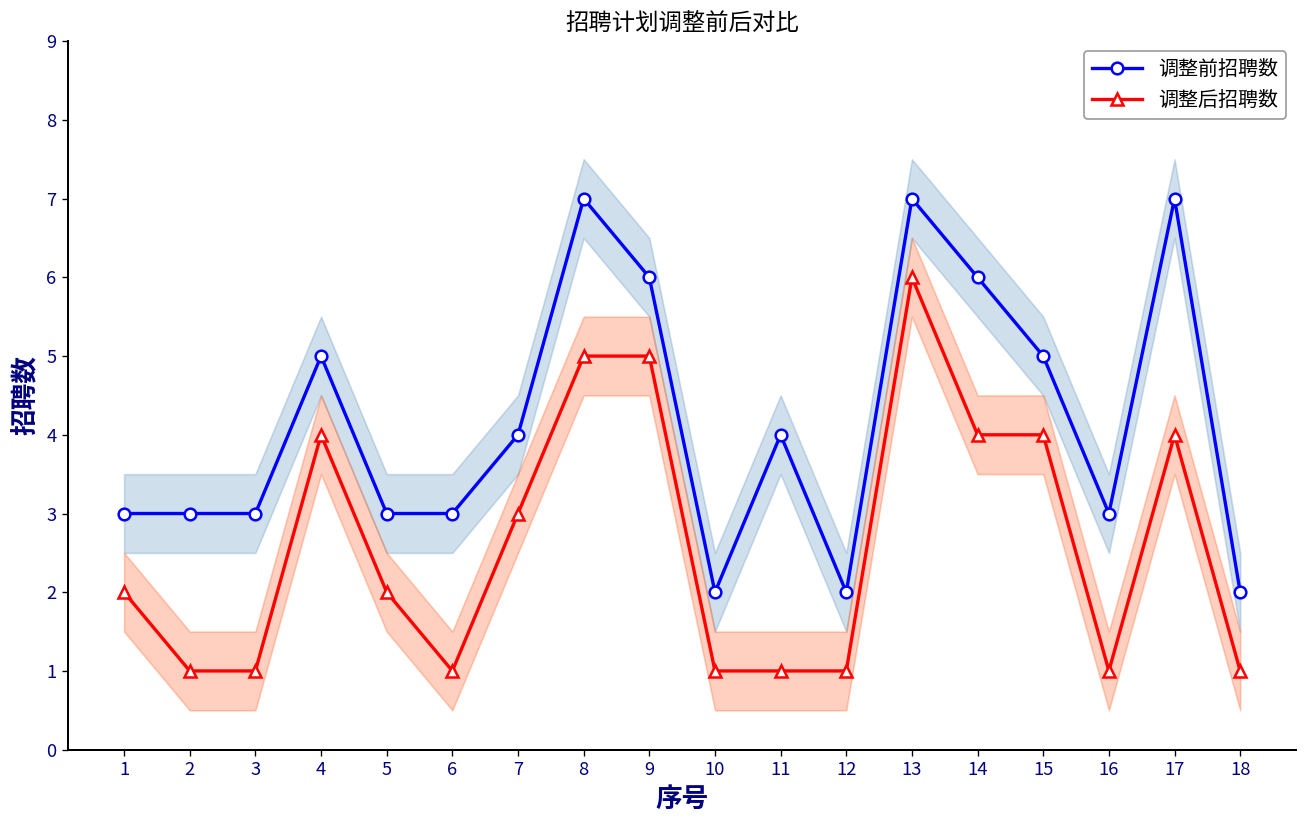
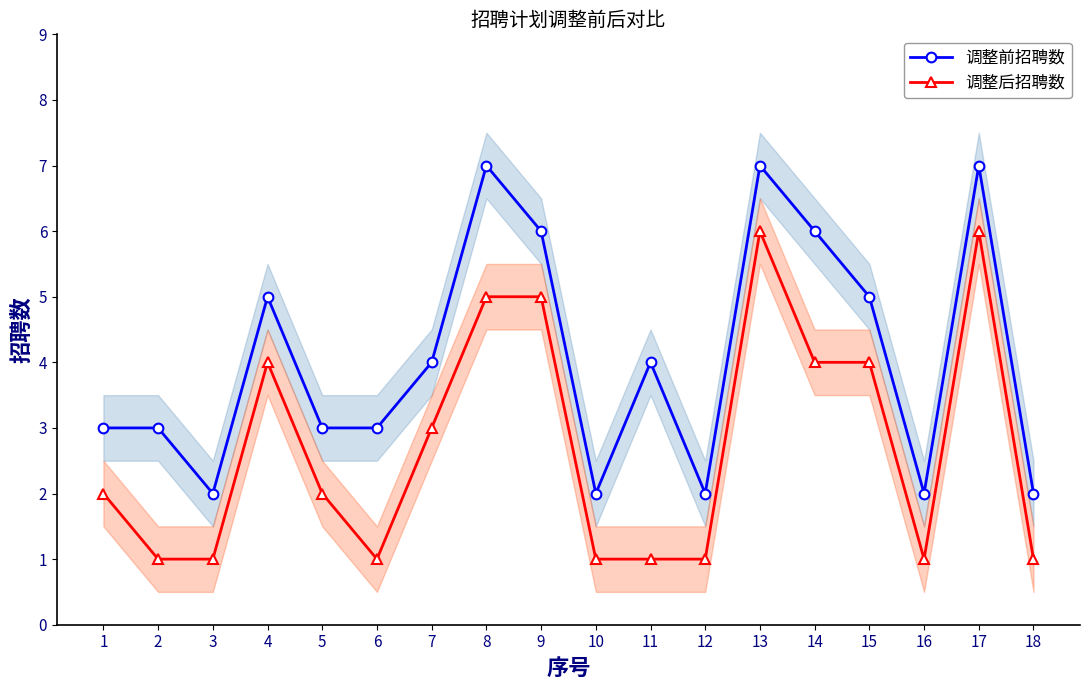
  {
    "调整前招聘数": {
      "1": 3,
      "2": 3,
-     "3": 3,
+     "3": 2,
      "4": 5,
      "5": 3,
      "6": 3,
      "7": 4,
      "8": 7,
      "9": 6,
      "10": 2,
      "11": 4,
      "12": 2,
      "13": 7,
      "14": 6,
      "15": 5,
-     "16": 3,
+     "16": 2,
      "17": 7,
      "18": 2
    },
    "调整后招聘数": {
      "1": 2,
      "2": 1,
      "3": 1,
      "4": 4,
      "5": 2,
      "6": 1,
      "7": 3,
      "8": 5,
      "9": 5,
      "10": 1,
      "11": 1,
      "12": 1,
      "13": 6,
      "14": 4,
      "15": 4,
      "16": 1,
-     "17": 4,
+     "17": 6,
      "18": 1
    }
  }
